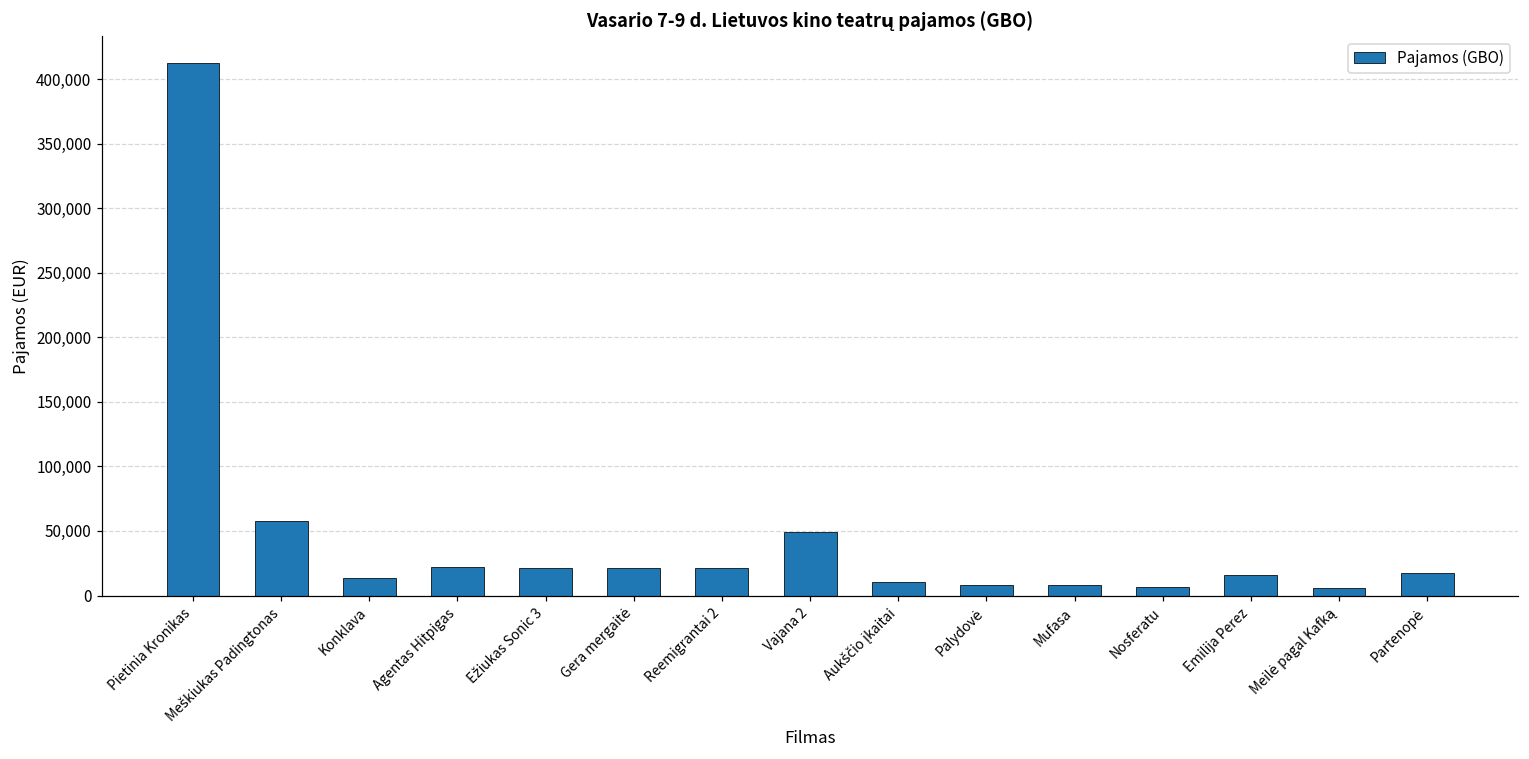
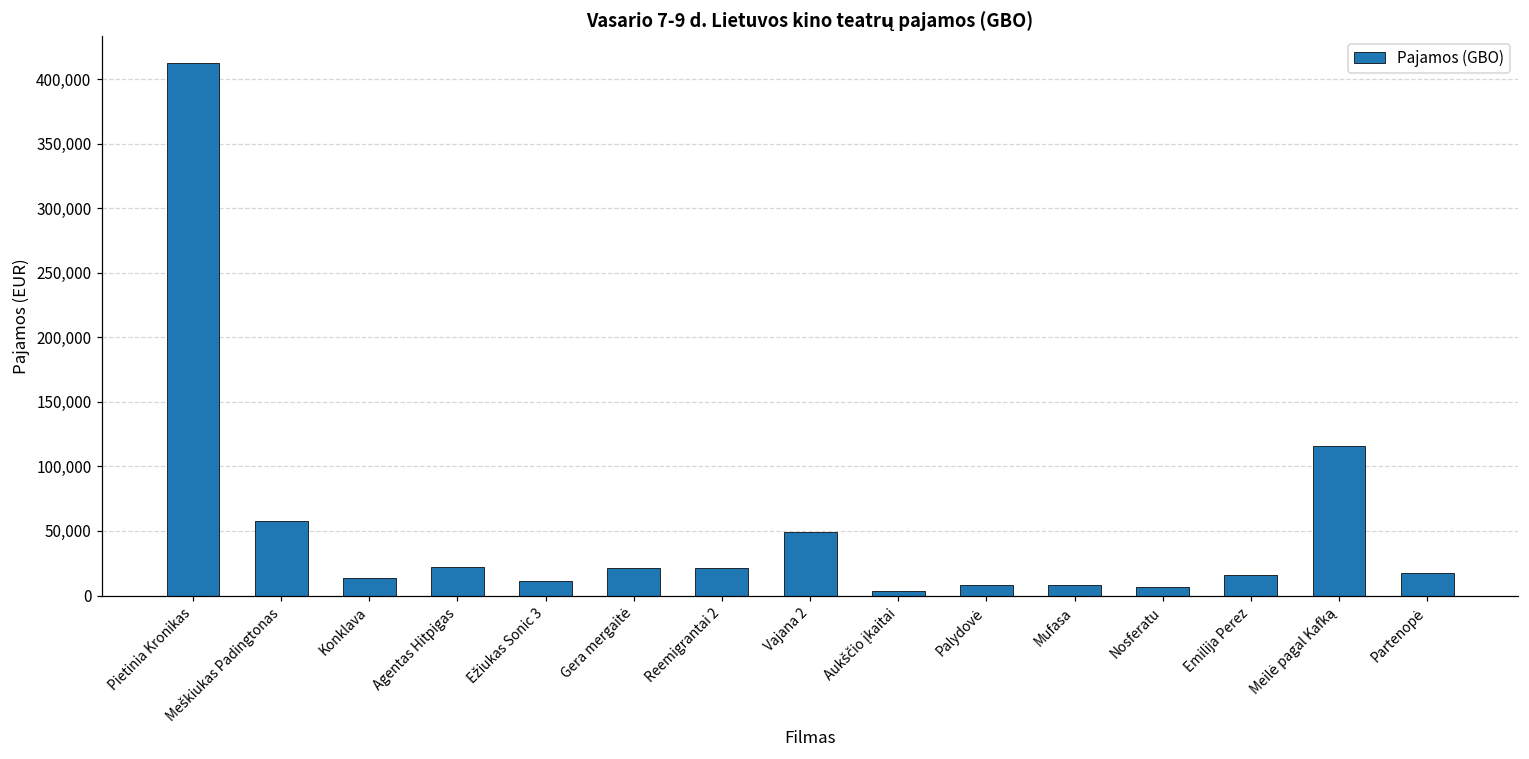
  {
    "Pietinia Kronikas": "413,000",
    "Meškiukas Padingtonas": "58,000",
    "Konklava": "13,000",
    "Agentas Hitpigas": "22,000",
-   "Ežiukas Sonic 3": "22,000",
+   "Ežiukas Sonic 3": "11,000",
    "Gera mergaitė": "21,000",
    "Reemigrantai 2": "21,000",
    "Vajana 2": "49,000",
-   "Aukščio įkaitai": "10,000",
+   "Aukščio įkaitai": "4,000",
    "Palydovė": "8,000",
    "Mufasa": "8,000",
    "Nosferatu": "6,000",
    "Emilija Perez": "16,000",
-   "Meilė pagal Kafką": "6,000",
+   "Meilė pagal Kafką": "116,000",
    "Partenopė": "17,000"
  }
